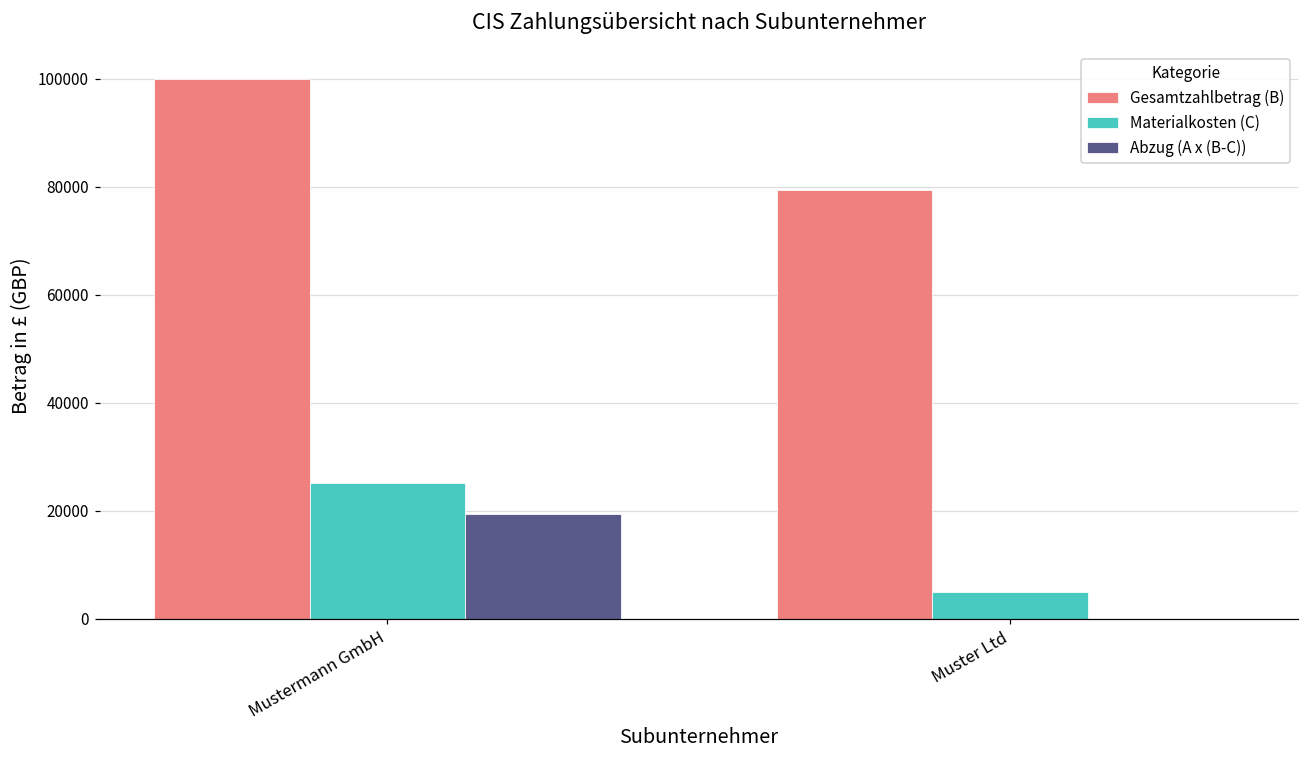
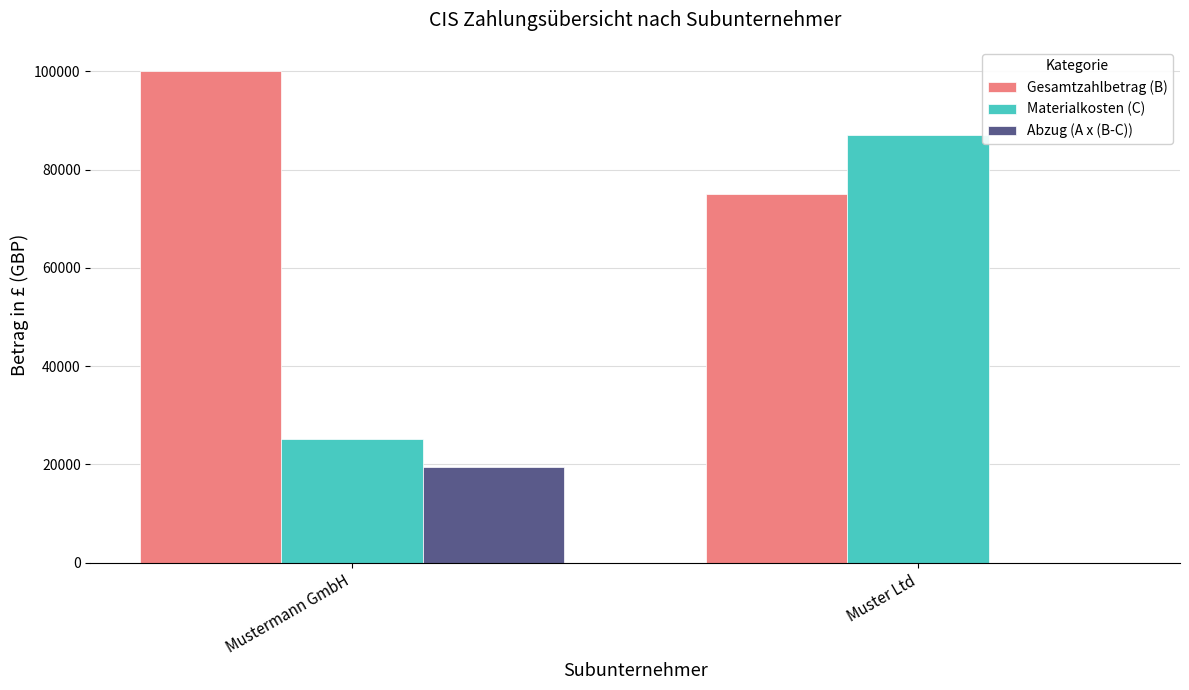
  {
    "Gesamtzahlbetrag (B)": {
      "Mustermann GmbH": 100000,
-     "Muster Ltd": 79000
+     "Muster Ltd": 75000
    },
    "Materialkosten (C)": {
      "Mustermann GmbH": 25000,
-     "Muster Ltd": 5000
+     "Muster Ltd": 87000
    },
    "Abzug (A x (B-C))": {
      "Mustermann GmbH": 19000,
      "Muster Ltd": 0
    }
  }
